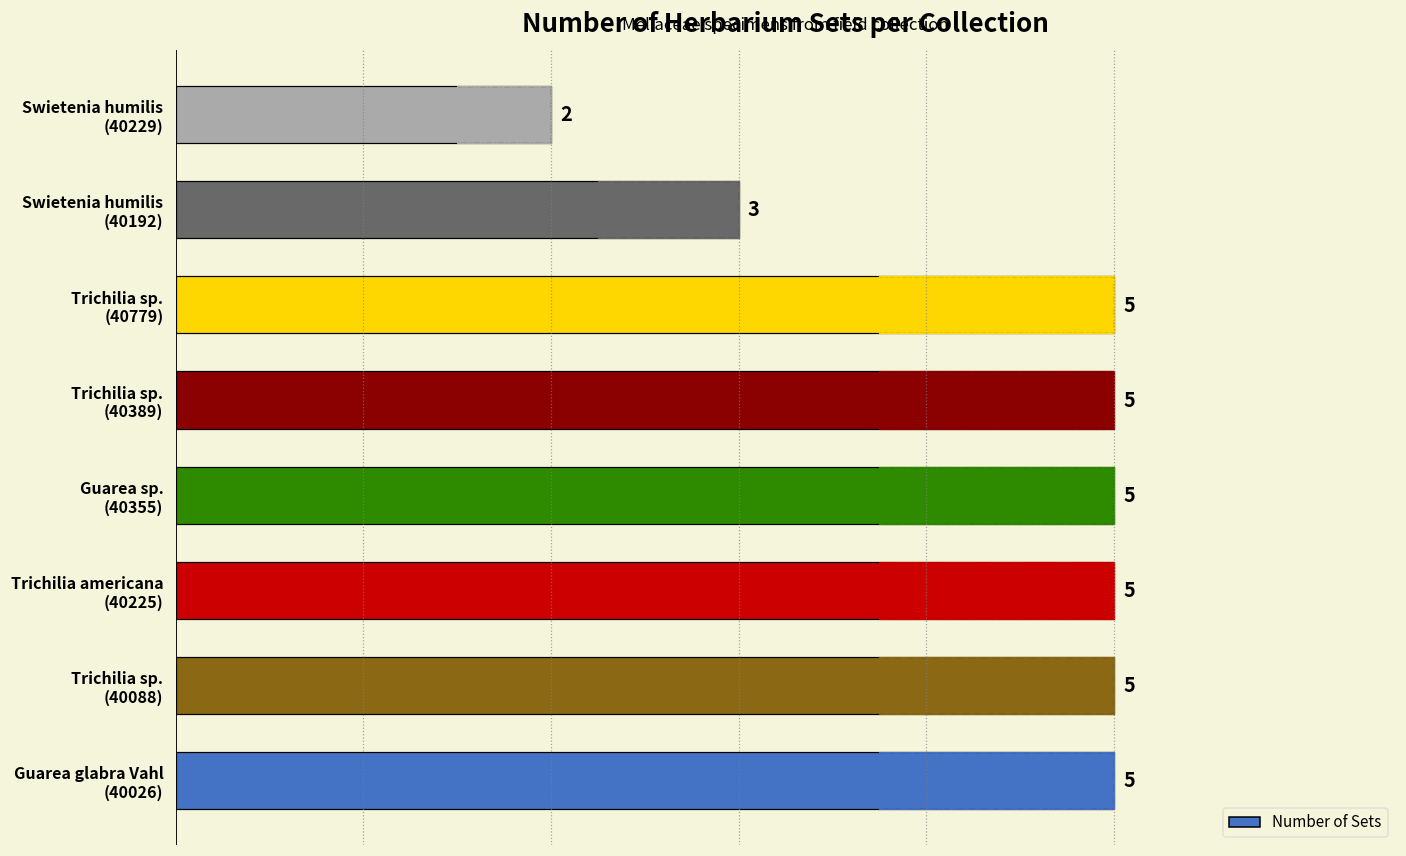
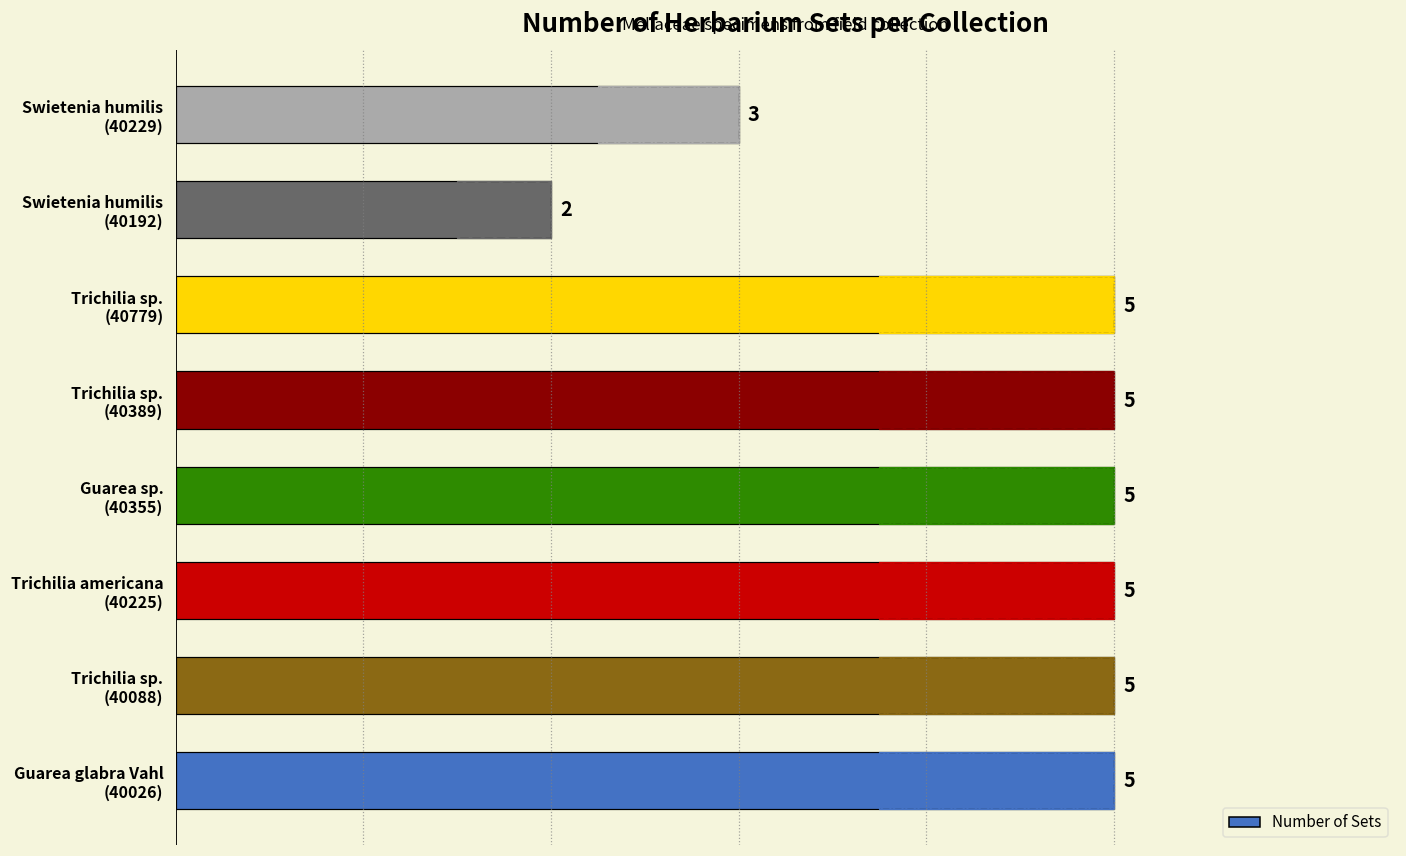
  {
-   "Swietenia humilis (40229)": 2,
-   "Swietenia humilis (40192)": 3,
+   "Swietenia humilis (40229)": 3,
+   "Swietenia humilis (40192)": 2,
    "Trichilia sp. (40779)": 5,
    "Trichilia sp. (40389)": 5,
    "Guarea sp. (40355)": 5,
    "Trichilia americana (40225)": 5,
    "Trichilia sp. (40088)": 5,
    "Guarea glabra Vahl (40026)": 5
  }
